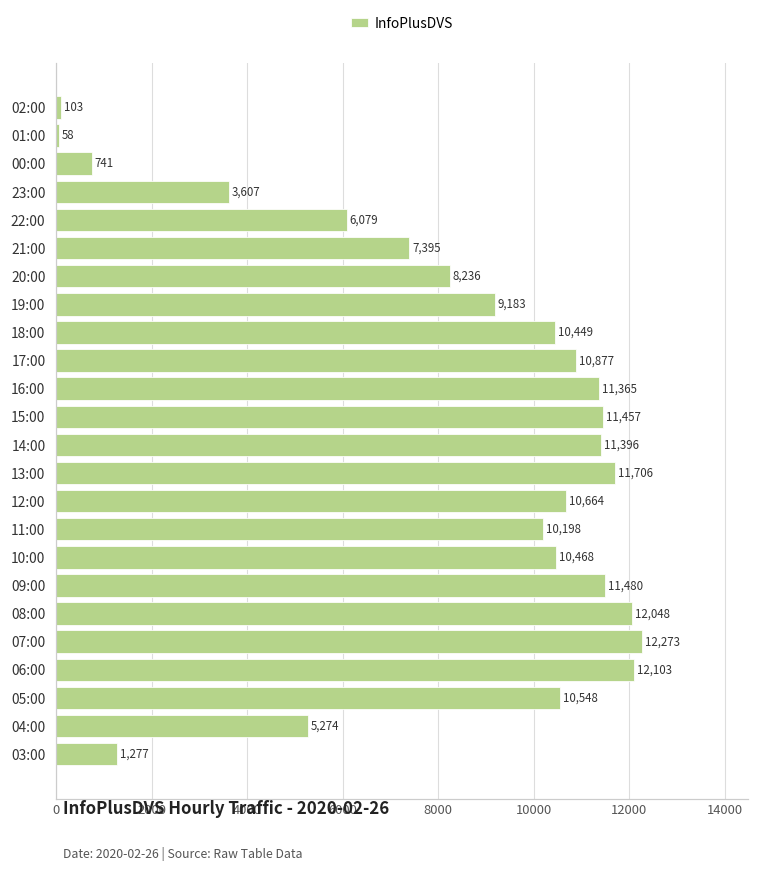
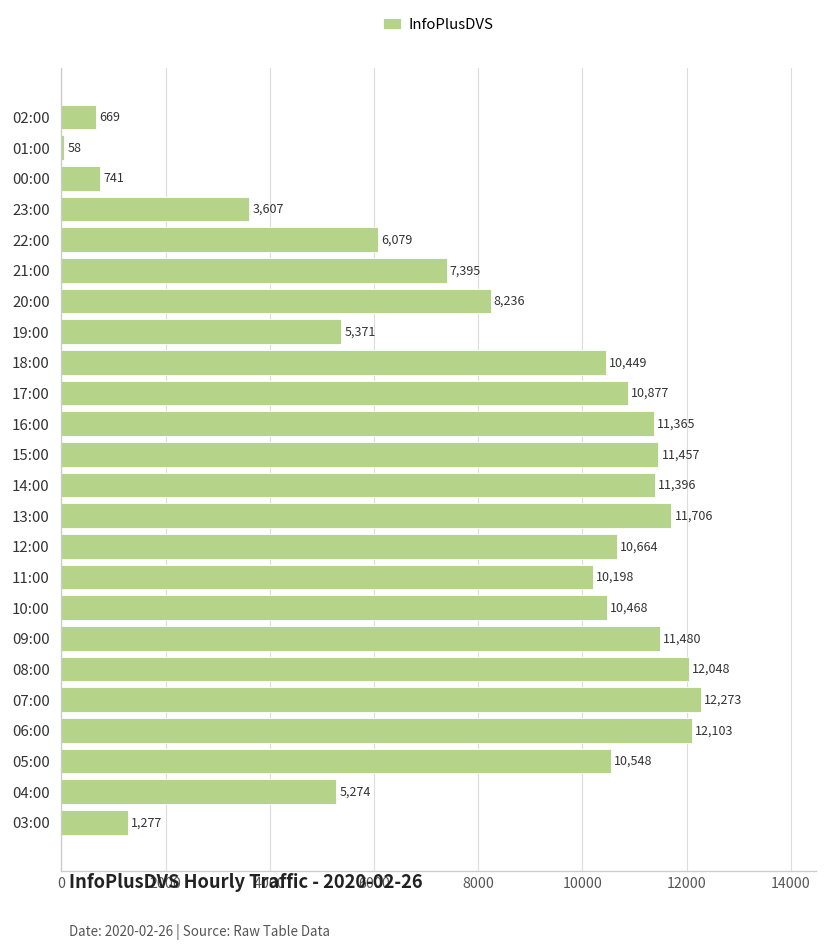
  {
-   "02:00": "103",
+   "02:00": "669",
    "01:00": "58",
    "00:00": "741",
    "23:00": "3,607",
    "22:00": "6,079",
    "21:00": "7,395",
    "20:00": "8,236",
-   "19:00": "9,183",
+   "19:00": "5,371",
    "18:00": "10,449",
    "17:00": "10,877",
    "16:00": "11,365",
    "15:00": "11,457",
    "14:00": "11,396",
    "13:00": "11,706",
    "12:00": "10,664",
    "11:00": "10,198",
    "10:00": "10,468",
    "09:00": "11,480",
    "08:00": "12,048",
    "07:00": "12,273",
    "06:00": "12,103",
    "05:00": "10,548",
    "04:00": "5,274",
    "03:00": "1,277"
  }
